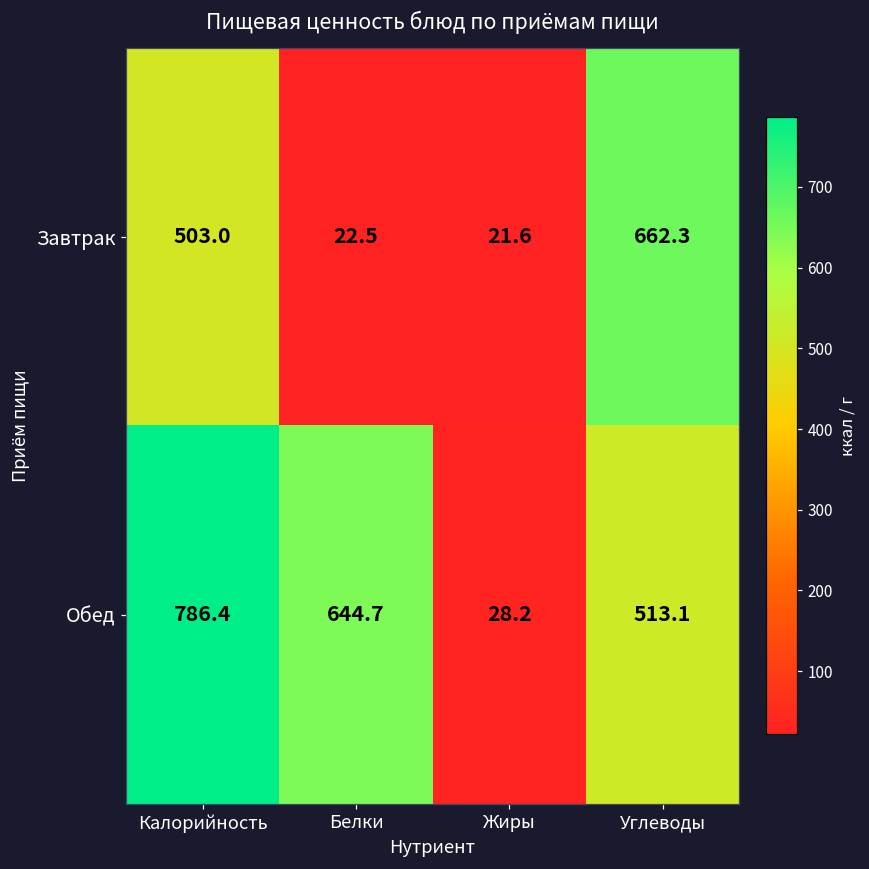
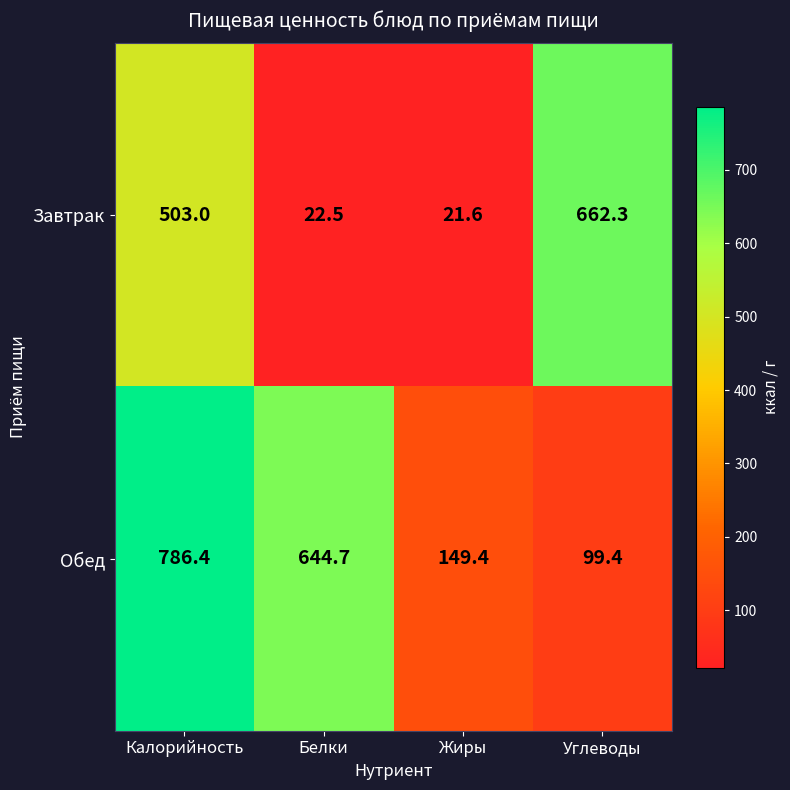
  {
    "Завтрак": {
      "Калорийность": 503.0,
      "Белки": 22.5,
      "Жиры": 21.6,
      "Углеводы": 662.3
    },
    "Обед": {
      "Калорийность": 786.4,
      "Белки": 644.7,
-     "Жиры": 28.2,
-     "Углеводы": 513.1
+     "Жиры": 149.4,
+     "Углеводы": 99.4
    }
  }
